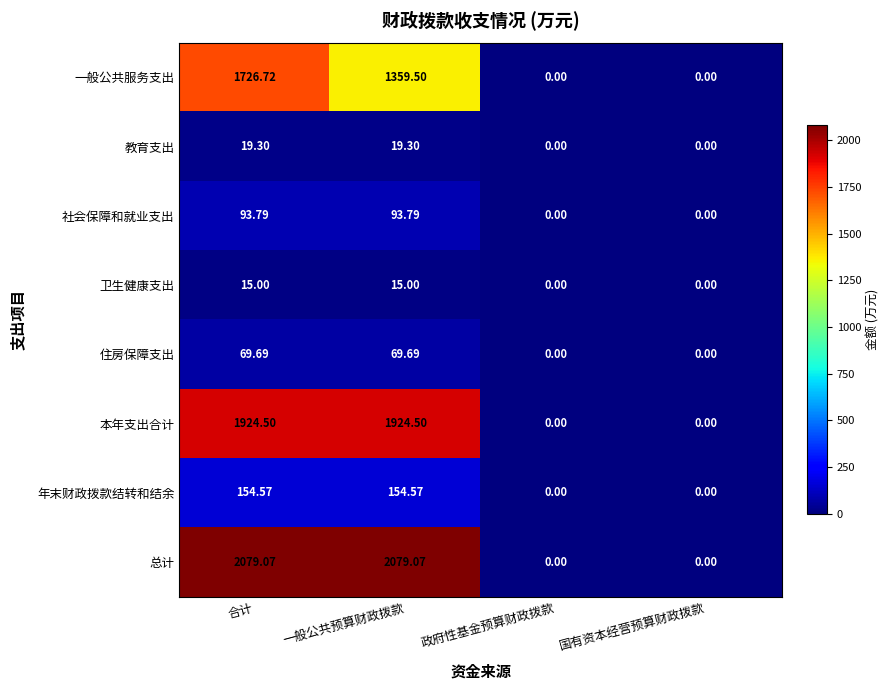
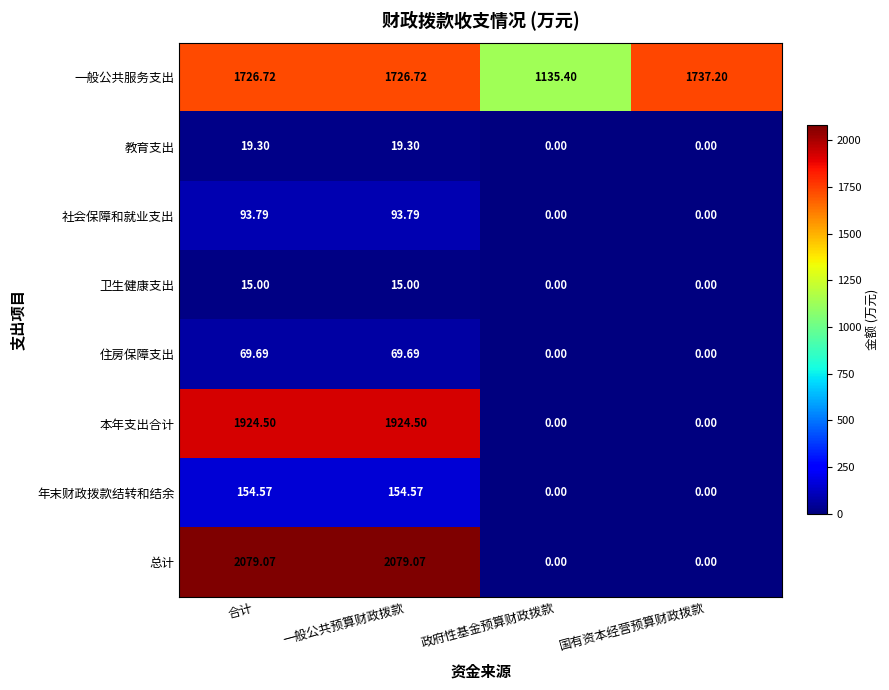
  {
    "一般公共服务支出": {
      "合计": 1726.72,
-     "一般公共预算财政拨款": 1359.50,
-     "政府性基金预算财政拨款": 0.00,
-     "国有资本经营预算财政拨款": 0.00
+     "一般公共预算财政拨款": 1726.72,
+     "政府性基金预算财政拨款": 1135.40,
+     "国有资本经营预算财政拨款": 1737.20
    },
    "教育支出": {
      "合计": 19.30,
      "一般公共预算财政拨款": 19.30,
      "政府性基金预算财政拨款": 0.00,
      "国有资本经营预算财政拨款": 0.00
    },
    "社会保障和就业支出": {
      "合计": 93.79,
      "一般公共预算财政拨款": 93.79,
      "政府性基金预算财政拨款": 0.00,
      "国有资本经营预算财政拨款": 0.00
    },
    "卫生健康支出": {
      "合计": 15.00,
      "一般公共预算财政拨款": 15.00,
      "政府性基金预算财政拨款": 0.00,
      "国有资本经营预算财政拨款": 0.00
    },
    "住房保障支出": {
      "合计": 69.69,
      "一般公共预算财政拨款": 69.69,
      "政府性基金预算财政拨款": 0.00,
      "国有资本经营预算财政拨款": 0.00
    },
    "本年支出合计": {
      "合计": 1924.50,
      "一般公共预算财政拨款": 1924.50,
      "政府性基金预算财政拨款": 0.00,
      "国有资本经营预算财政拨款": 0.00
    },
    "年末财政拨款结转和结余": {
      "合计": 154.57,
      "一般公共预算财政拨款": 154.57,
      "政府性基金预算财政拨款": 0.00,
      "国有资本经营预算财政拨款": 0.00
    },
    "总计": {
      "合计": 2079.07,
      "一般公共预算财政拨款": 2079.07,
      "政府性基金预算财政拨款": 0.00,
      "国有资本经营预算财政拨款": 0.00
    }
  }
